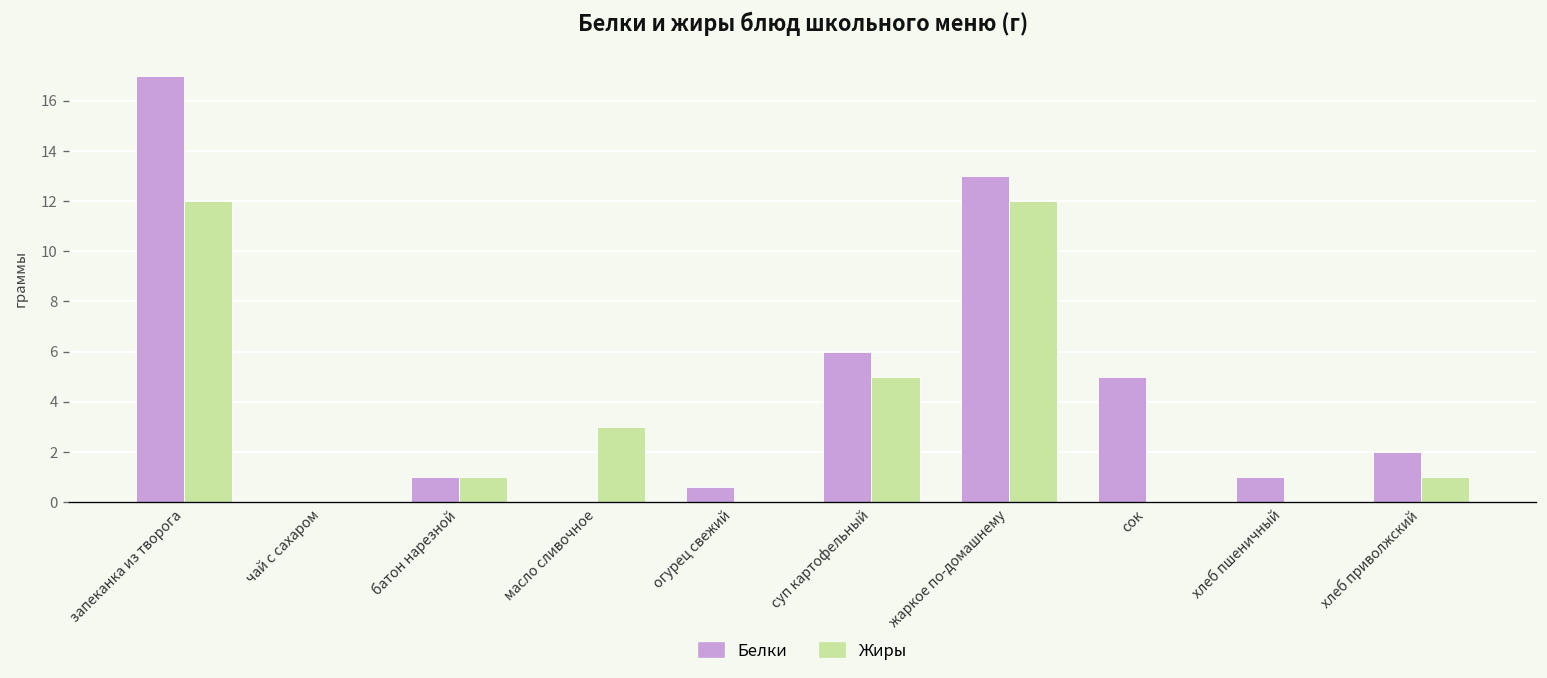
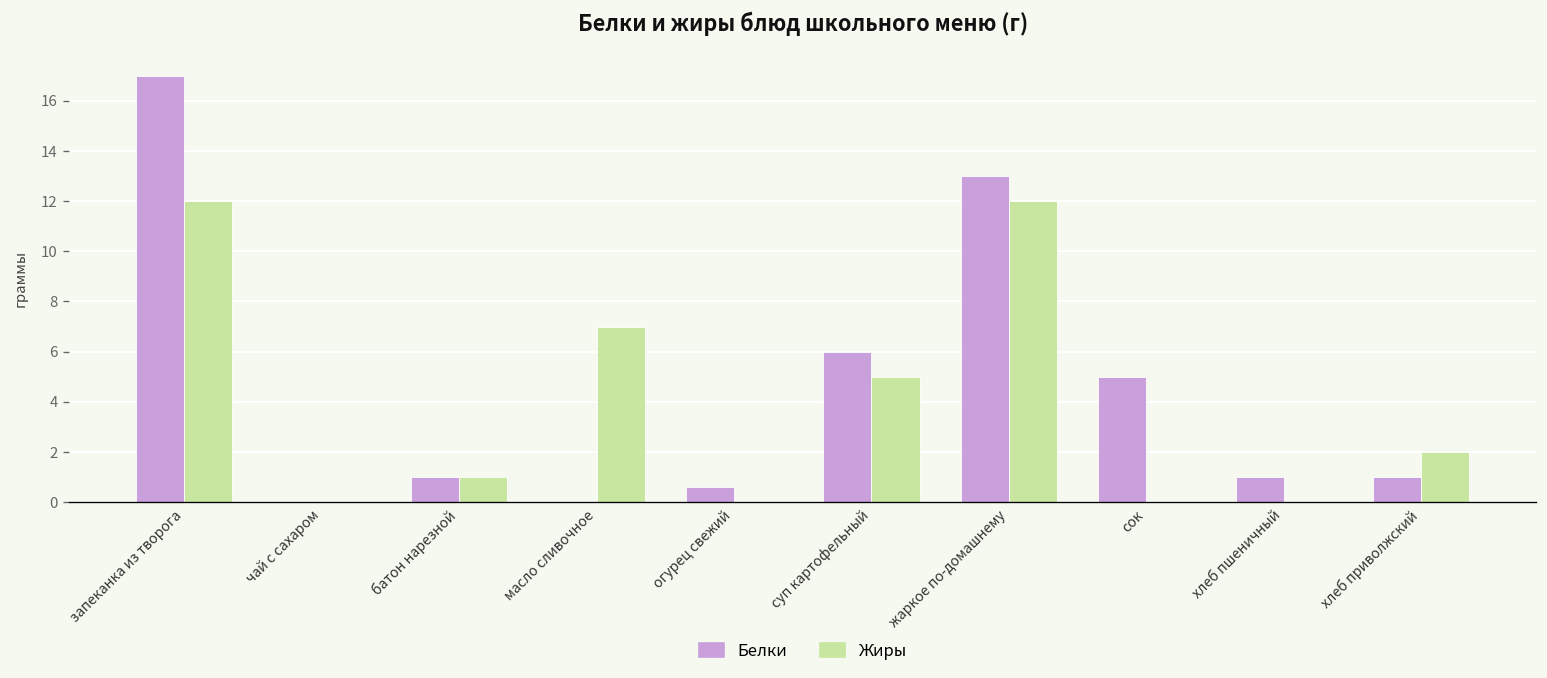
  {
    "Белки": {
      "запеканка из творога": 17,
      "чай с сахаром": 0,
      "батон нарезной": 1,
      "масло сливочное": 0,
      "огурец свежий": 0.6,
      "суп картофельный": 6,
      "жаркое по-домашнему": 13,
      "сок": 5,
      "хлеб пшеничный": 1,
-     "хлеб приволжский": 2
+     "хлеб приволжский": 1
    },
    "Жиры": {
      "запеканка из творога": 12,
      "чай с сахаром": 0,
      "батон нарезной": 1,
-     "масло сливочное": 3,
+     "масло сливочное": 7,
      "огурец свежий": 0,
      "суп картофельный": 5,
      "жаркое по-домашнему": 12,
      "сок": 0,
      "хлеб пшеничный": 0,
-     "хлеб приволжский": 1
+     "хлеб приволжский": 2
    }
  }
